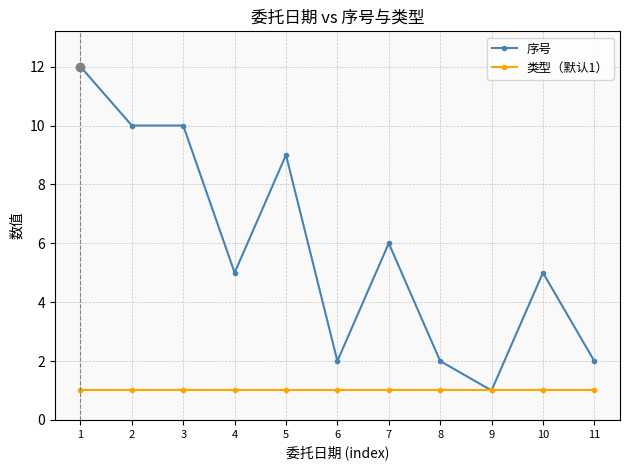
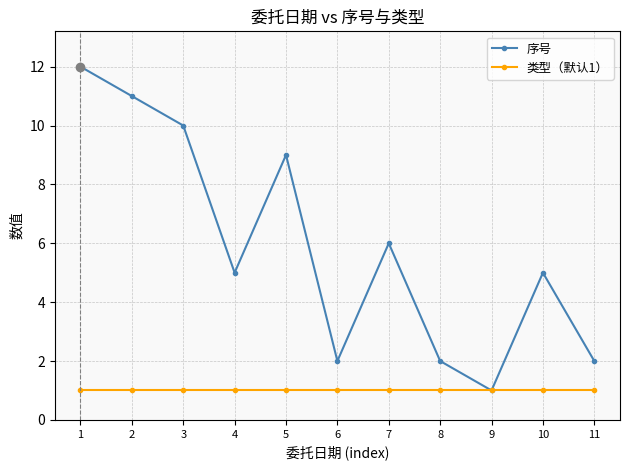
  {
    "序号": {
-     "2": 10,
+     "2": 11,
      "3": 10,
      "4": 5,
      "5": 9,
      "6": 2,
      "7": 6,
      "8": 2,
      "10": 5,
      "11": 2
    },
    "类型（默认1）": {
      "1": 1,
      "2": 1,
      "3": 1,
      "4": 1,
      "5": 1,
      "6": 1,
      "7": 1,
      "8": 1,
      "10": 1,
      "11": 1
    }
  }
